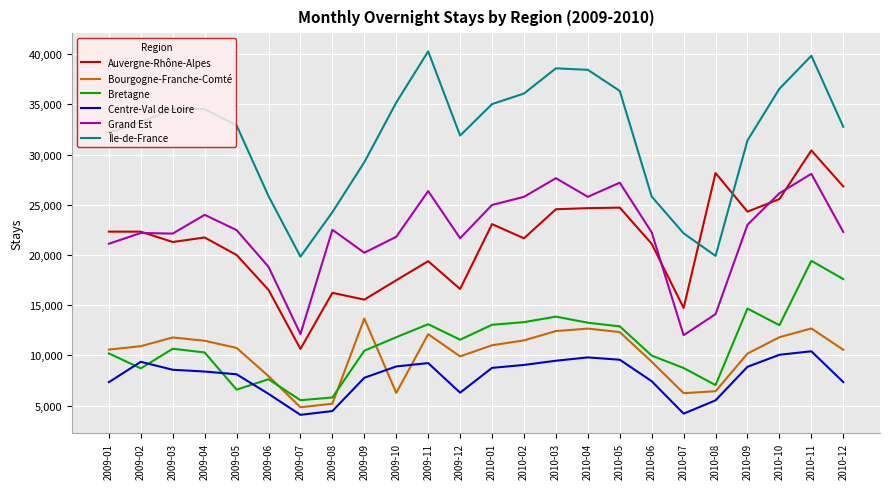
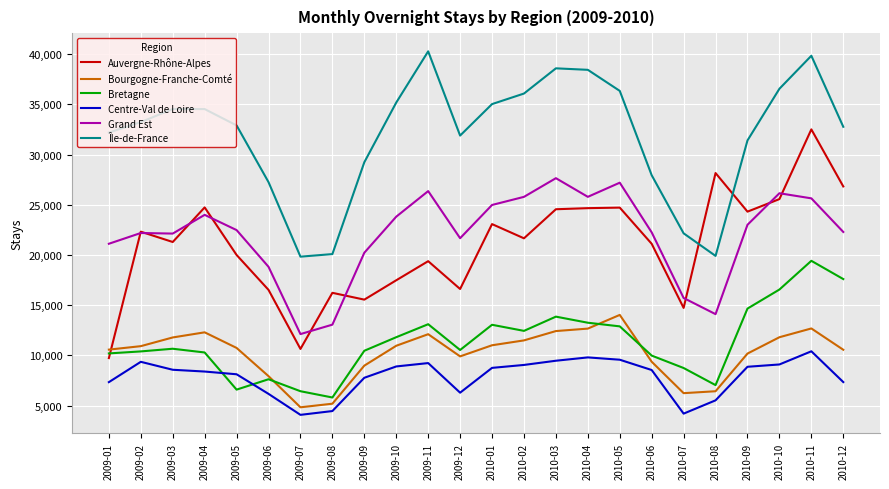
  {
    "Auvergne-Rhône-Alpes": {
-     "2009-01": "22,300",
+     "2009-01": "9,700",
      "2009-03": "21,300",
-     "2009-04": "21,700",
+     "2009-04": "24,700",
      "2009-05": "20,000",
      "2009-06": "16,500",
      "2009-07": "10,600",
      "2009-08": "16,200",
      "2009-09": "15,600",
      "2009-10": "17,500",
      "2009-11": "19,400",
      "2009-12": "16,600",
      "2010-01": "23,100",
      "2010-02": "21,700",
      "2010-03": "24,600",
      "2010-04": "24,700",
      "2010-05": "24,700",
      "2010-06": "21,100",
      "2010-07": "14,700",
      "2010-08": "28,200",
      "2010-09": "24,300",
      "2010-10": "25,600",
-     "2010-11": "30,400",
+     "2010-11": "32,500",
      "2010-12": "26,800"
    },
    "Bourgogne-Franche-Comté": {
      "2009-01": "10,600",
      "2009-02": "10,900",
      "2009-03": "11,800",
-     "2009-04": "11,500",
+     "2009-04": "12,300",
      "2009-05": "10,700",
      "2009-06": "7,900",
      "2009-07": "4,800",
      "2009-08": "5,200",
-     "2009-09": "13,700",
-     "2009-10": "6,300",
+     "2009-09": "9,000",
+     "2009-10": "11,000",
      "2009-11": "12,100",
      "2009-12": "9,900",
      "2010-01": "11,000",
      "2010-02": "11,500",
      "2010-03": "12,400",
      "2010-04": "12,700",
-     "2010-05": "12,300",
+     "2010-05": "14,000",
      "2010-06": "9,400",
      "2010-07": "6,200",
      "2010-08": "6,400",
      "2010-09": "10,200",
      "2010-10": "11,800",
      "2010-11": "12,700",
      "2010-12": "10,600"
    },
    "Bretagne": {
      "2009-01": "10,200",
-     "2009-02": "8,700",
+     "2009-02": "10,400",
      "2009-03": "10,700",
      "2009-04": "10,300",
      "2009-05": "6,600",
      "2009-06": "7,600",
-     "2009-07": "5,500",
+     "2009-07": "6,400",
      "2009-08": "5,800",
      "2009-09": "10,500",
      "2009-10": "11,800",
      "2009-11": "13,100",
-     "2009-12": "11,600",
+     "2009-12": "10,500",
      "2010-01": "13,100",
-     "2010-02": "13,300",
+     "2010-02": "12,400",
      "2010-03": "13,900",
      "2010-04": "13,300",
      "2010-05": "12,900",
      "2010-06": "10,000",
      "2010-07": "8,700",
      "2010-08": "7,000",
      "2010-09": "14,700",
-     "2010-10": "13,000",
+     "2010-10": "16,600",
      "2010-11": "19,400",
      "2010-12": "17,600"
    },
    "Centre-Val de Loire": {
      "2009-01": "7,300",
      "2009-02": "9,400",
      "2009-03": "8,600",
      "2009-04": "8,400",
      "2009-05": "8,100",
      "2009-06": "6,200",
      "2009-07": "4,100",
      "2009-08": "4,500",
      "2009-09": "7,800",
      "2009-10": "8,900",
      "2009-11": "9,200",
      "2009-12": "6,300",
      "2010-01": "8,800",
      "2010-02": "9,100",
      "2010-03": "9,500",
      "2010-04": "9,800",
      "2010-05": "9,600",
-     "2010-06": "7,400",
+     "2010-06": "8,500",
      "2010-07": "4,200",
      "2010-08": "5,500",
      "2010-09": "8,900",
-     "2010-10": "10,100",
+     "2010-10": "9,100",
      "2010-11": "10,400",
      "2010-12": "7,300"
    },
    "Grand Est": {
      "2009-01": "21,100",
      "2009-03": "22,100",
      "2009-04": "24,000",
      "2009-05": "22,500",
      "2009-06": "18,800",
      "2009-07": "12,100",
-     "2009-08": "22,500",
+     "2009-08": "13,100",
      "2009-09": "20,200",
-     "2009-10": "21,800",
+     "2009-10": "23,800",
      "2009-11": "26,400",
      "2009-12": "21,700",
      "2010-01": "25,000",
      "2010-02": "25,800",
      "2010-03": "27,600",
      "2010-04": "25,800",
      "2010-05": "27,200",
      "2010-06": "22,300",
-     "2010-07": "12,000",
+     "2010-07": "15,700",
      "2010-08": "14,100",
      "2010-09": "23,000",
      "2010-10": "26,100",
-     "2010-11": "28,100",
+     "2010-11": "25,600",
      "2010-12": "22,300"
    },
    "Île-de-France": {
      "2009-05": "32,900",
-     "2009-06": "25,900",
+     "2009-06": "27,300",
      "2009-07": "19,800",
-     "2009-08": "24,300",
+     "2009-08": "20,100",
      "2009-09": "29,200",
      "2009-10": "35,200",
      "2009-11": "40,300",
      "2009-12": "31,900",
      "2010-01": "35,000",
      "2010-02": "36,100",
      "2010-03": "38,600",
      "2010-04": "38,400",
      "2010-05": "36,300",
-     "2010-06": "25,800",
+     "2010-06": "27,900",
      "2010-07": "22,200",
      "2010-08": "19,900",
      "2010-09": "31,400",
      "2010-10": "36,600",
      "2010-11": "39,800",
      "2010-12": "32,800"
    }
  }
